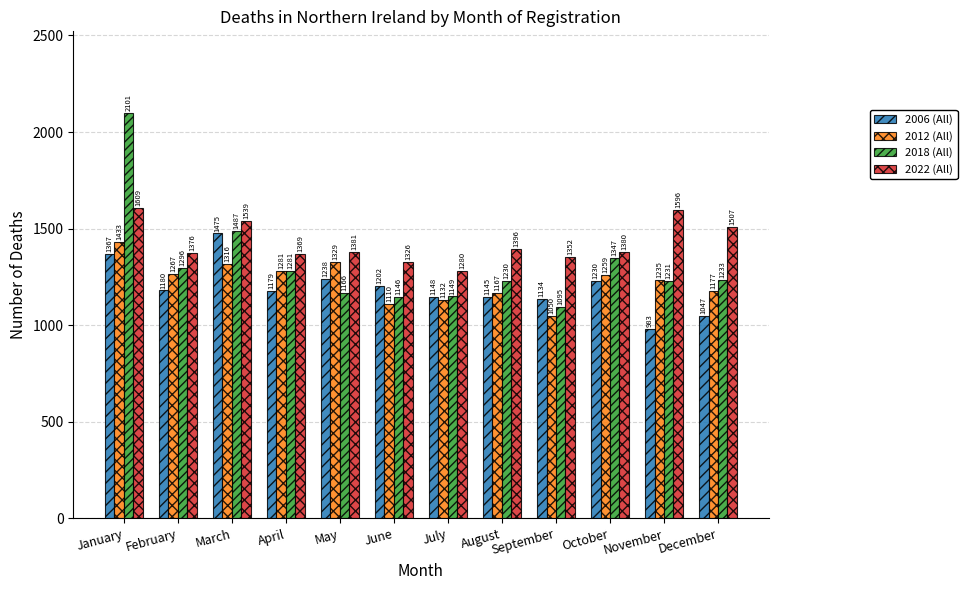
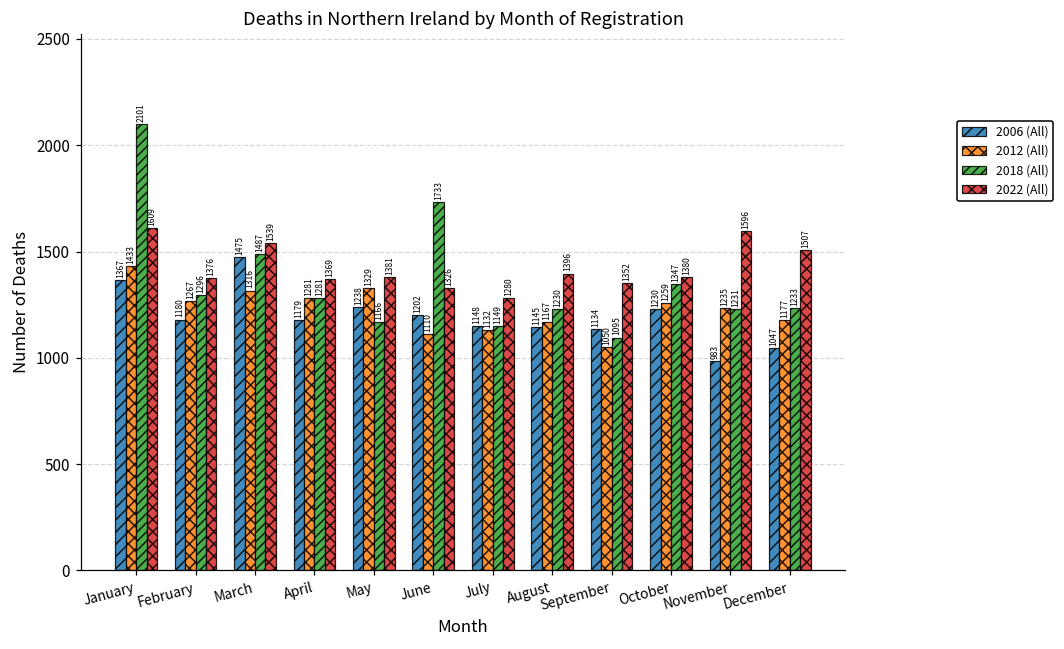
  {
    "2006 (All)": {
      "January": 1367,
      "February": 1180,
      "March": 1475,
      "April": 1179,
      "May": 1238,
      "June": 1202,
      "July": 1148,
      "August": 1145,
      "September": 1134,
      "October": 1230,
      "November": 983,
      "December": 1047
    },
    "2012 (All)": {
      "January": 1433,
      "February": 1267,
      "March": 1316,
      "April": 1281,
      "May": 1329,
      "June": 1110,
      "July": 1132,
      "August": 1167,
      "September": 1050,
      "October": 1259,
      "November": 1235,
      "December": 1177
    },
    "2018 (All)": {
      "January": 2101,
      "February": 1296,
      "March": 1487,
      "April": 1281,
      "May": 1166,
-     "June": 1146,
+     "June": 1733,
      "July": 1149,
      "August": 1230,
      "September": 1095,
      "October": 1347,
      "November": 1231,
      "December": 1233
    },
    "2022 (All)": {
      "January": 1609,
      "February": 1376,
      "March": 1539,
      "April": 1369,
      "May": 1381,
      "June": 1326,
      "July": 1280,
      "August": 1396,
      "September": 1352,
      "October": 1380,
      "November": 1596,
      "December": 1507
    }
  }
